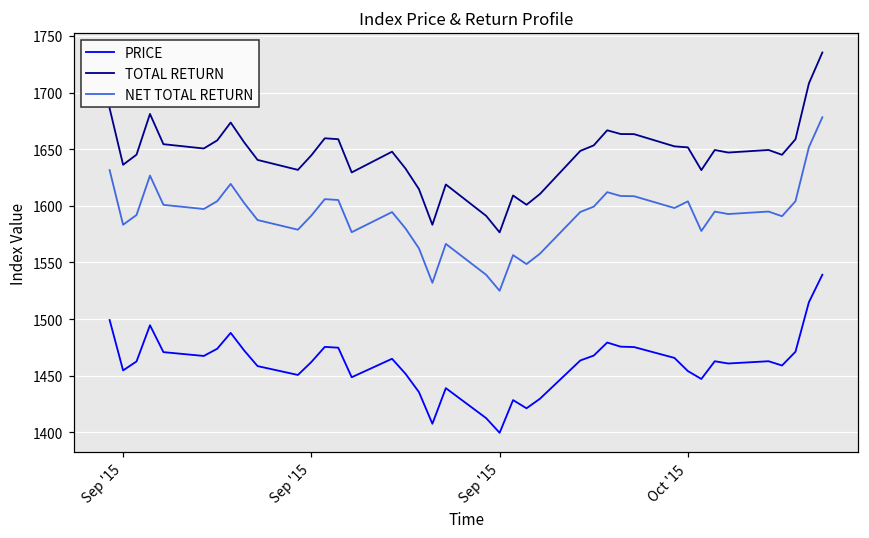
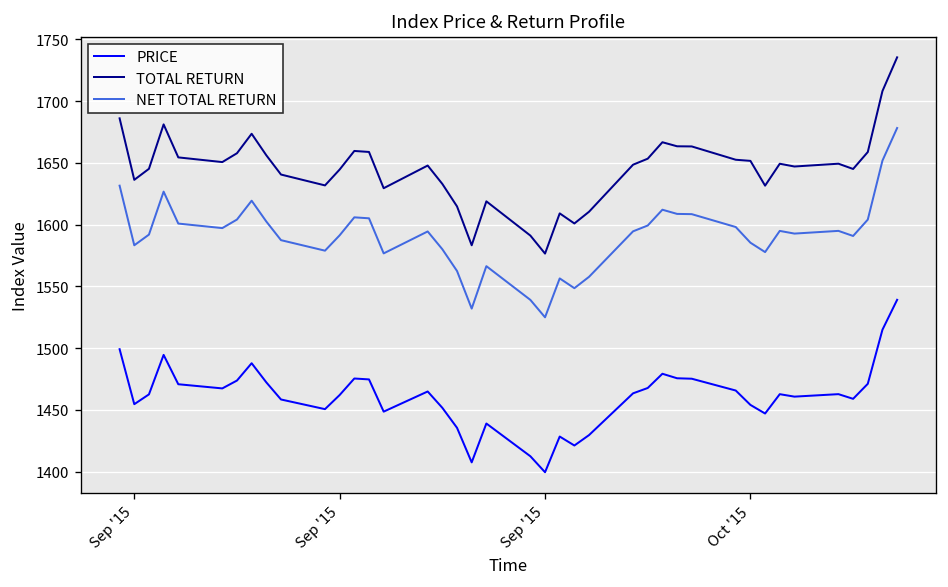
  {
    "PRICE": {
      "Oct '15": 1454
    },
    "TOTAL RETURN": {
      "Oct '15": 1652
    },
    "NET TOTAL RETURN": {
-     "Oct '15": 1604
+     "Oct '15": 1585
    }
  }
